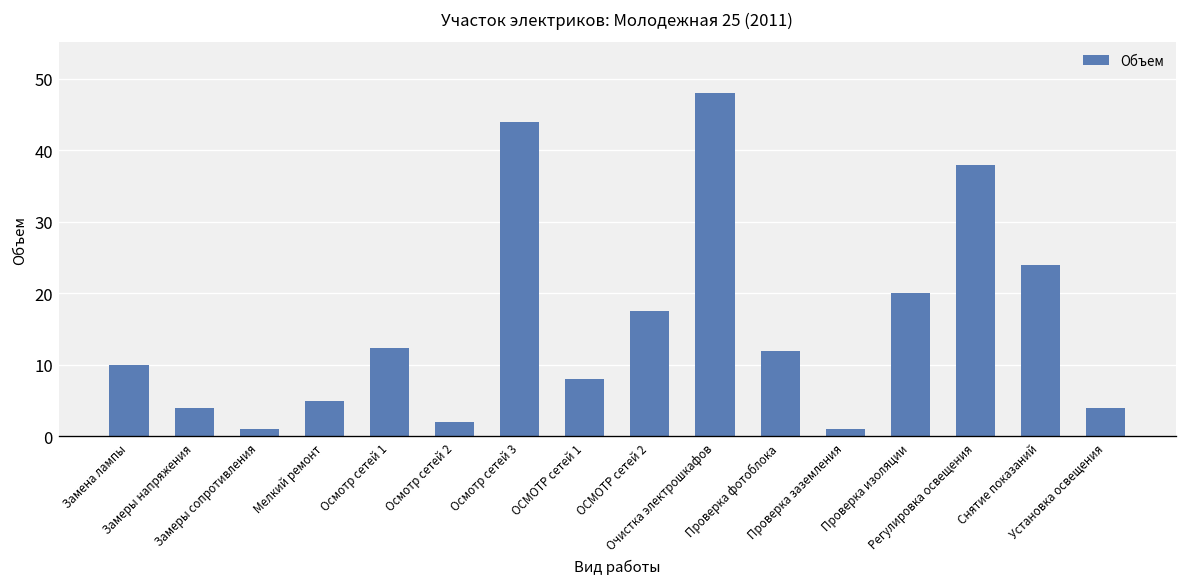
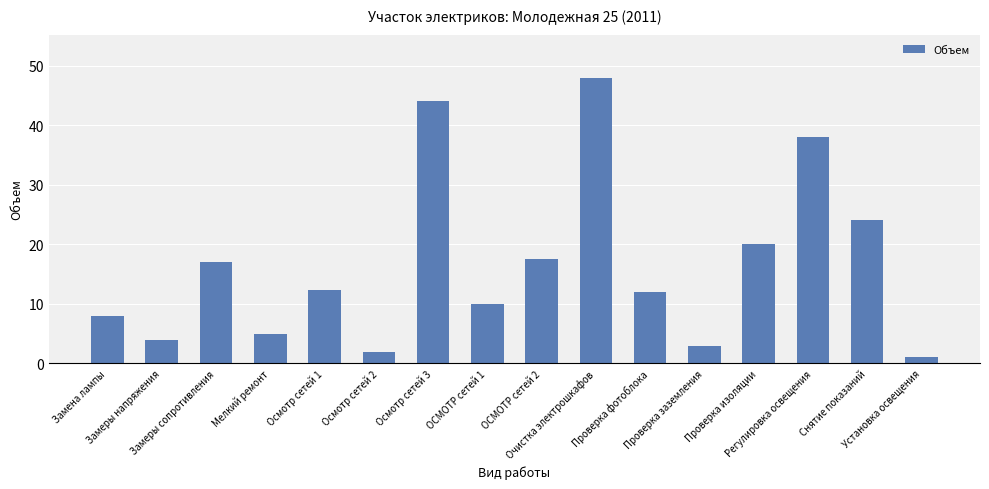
  {
-   "Замена лампы": 10,
+   "Замена лампы": 8,
    "Замеры напряжения": 4,
-   "Замеры сопротивления": 1,
+   "Замеры сопротивления": 17,
    "Мелкий ремонт": 5,
    "Осмотр сетей 1": 12,
    "Осмотр сетей 2": 2,
    "Осмотр сетей 3": 44,
-   "ОСМОТР сетей 1": 8,
+   "ОСМОТР сетей 1": 10,
    "ОСМОТР сетей 2": 17,
    "Очистка электрошкафов": 48,
    "Проверка фотоблока": 12,
-   "Проверка заземления": 1,
+   "Проверка заземления": 3,
    "Проверка изоляции": 20,
    "Регулировка освещения": 38,
    "Снятие показаний": 24,
-   "Установка освещения": 4
+   "Установка освещения": 1
  }
